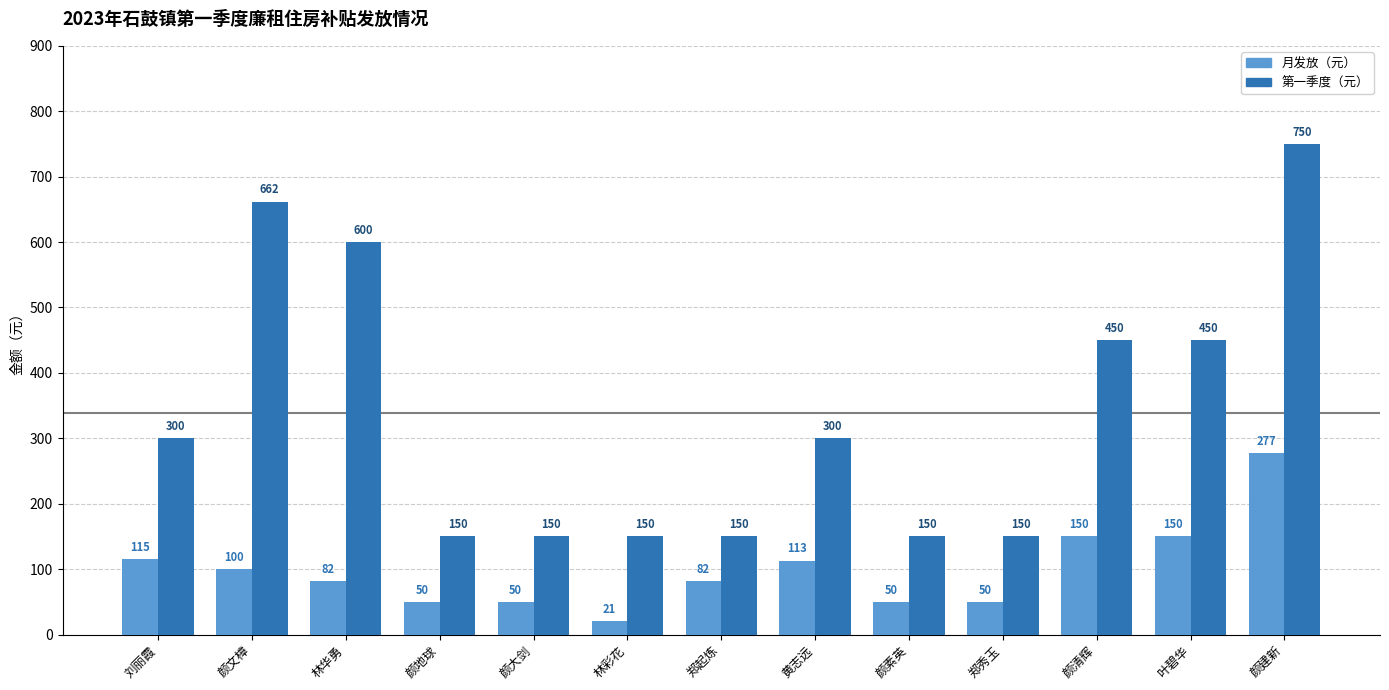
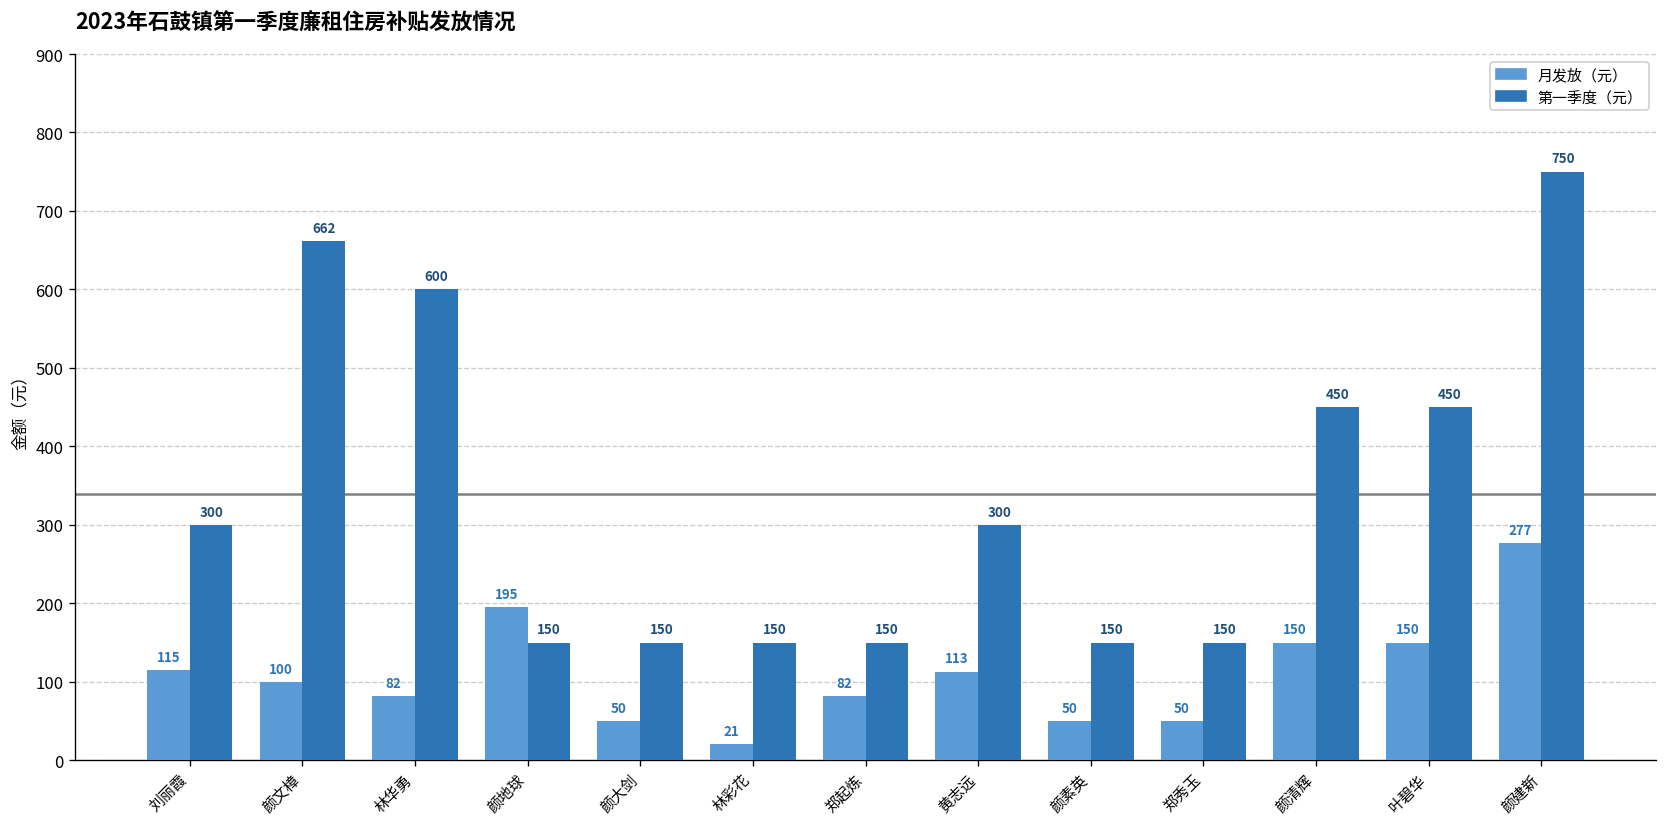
  {
    "月发放（元）": {
      "刘丽霞": 115,
      "颜文樟": 100,
      "林华勇": 82,
-     "颜地球": 50,
+     "颜地球": 195,
      "颜大剑": 50,
      "林彩花": 21,
      "郑起炼": 82,
      "黄志远": 113,
      "颜素英": 50,
      "郑秀玉": 50,
      "颜清辉": 150,
      "叶碧华": 150,
      "颜建新": 277
    },
    "第一季度（元）": {
      "刘丽霞": 300,
      "颜文樟": 662,
      "林华勇": 600,
      "颜地球": 150,
      "颜大剑": 150,
      "林彩花": 150,
      "郑起炼": 150,
      "黄志远": 300,
      "颜素英": 150,
      "郑秀玉": 150,
      "颜清辉": 450,
      "叶碧华": 450,
      "颜建新": 750
    }
  }
